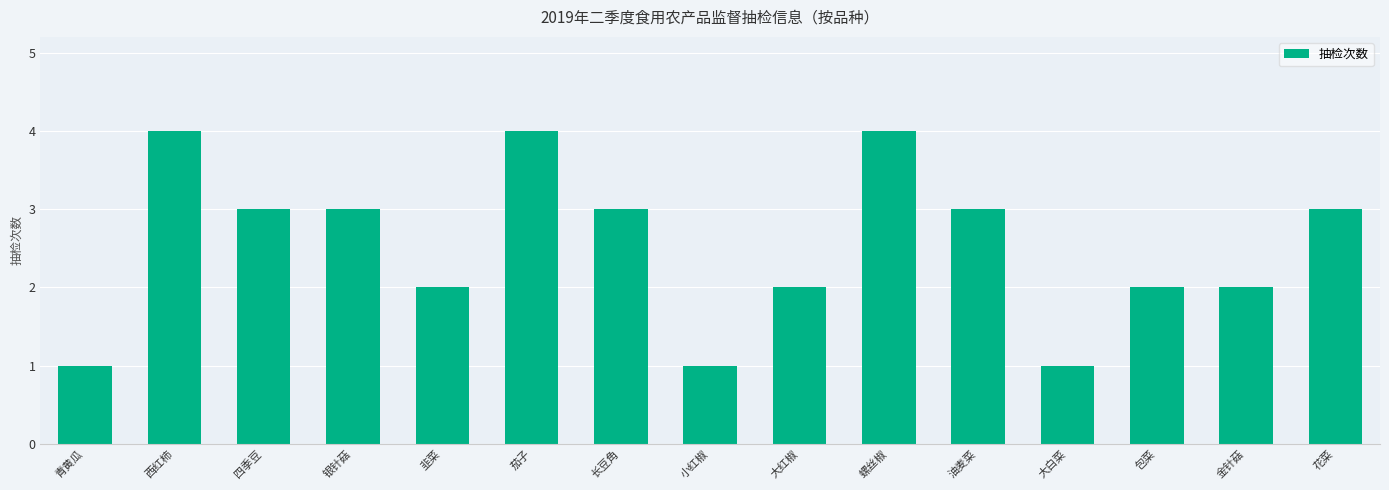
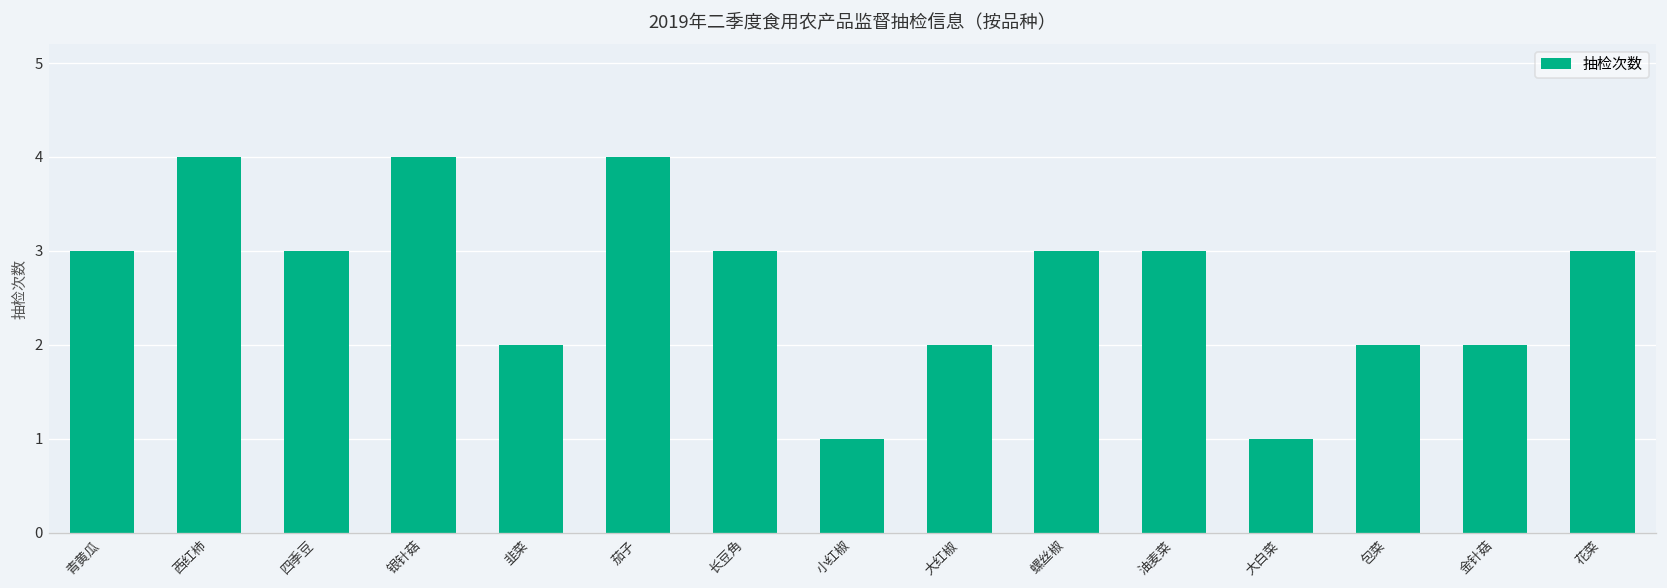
  {
-   "青黄瓜": 1,
+   "青黄瓜": 3,
    "西红柿": 4,
    "四季豆": 3,
-   "银针菇": 3,
+   "银针菇": 4,
    "韭菜": 2,
    "茄子": 4,
    "长豆角": 3,
    "小红椒": 1,
    "大红椒": 2,
-   "螺丝椒": 4,
+   "螺丝椒": 3,
    "油麦菜": 3,
    "大白菜": 1,
    "包菜": 2,
    "金针菇": 2,
    "花菜": 3
  }
